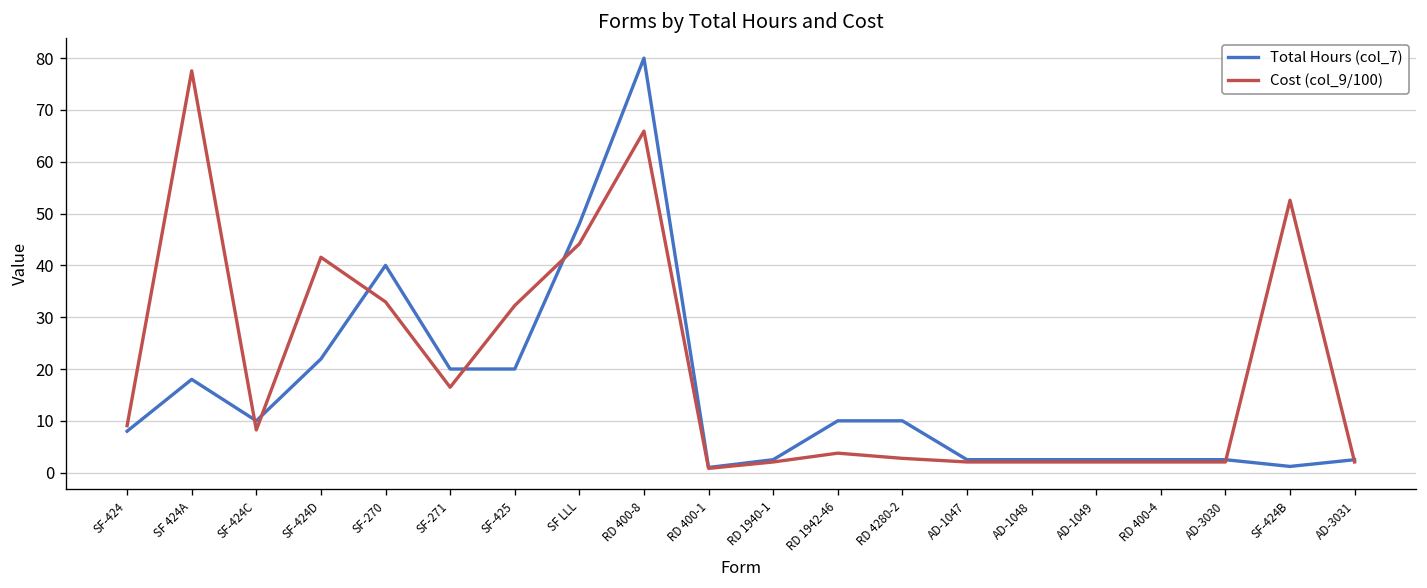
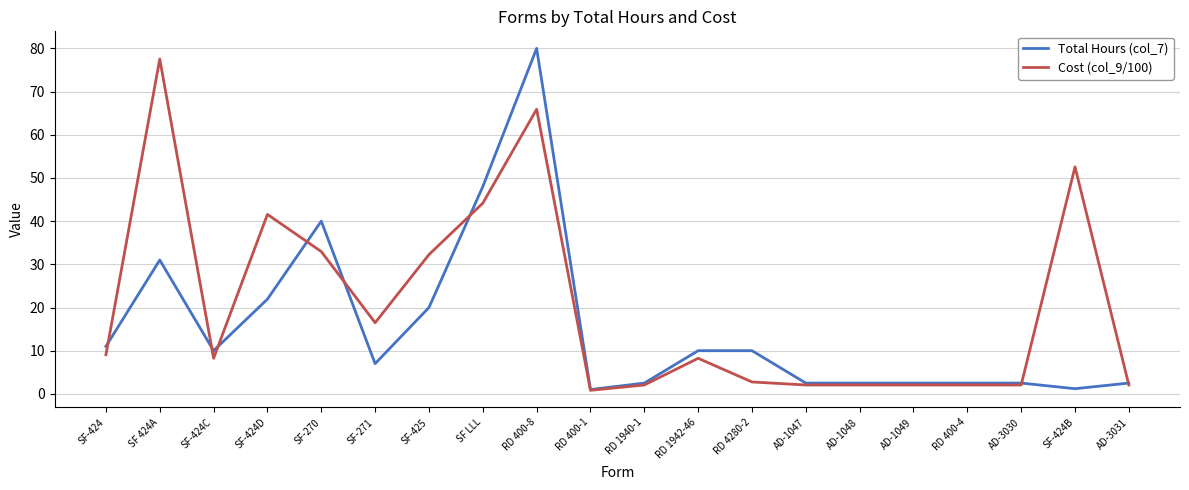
  {
    "Total Hours (col_7)": {
-     "SF-424": 8,
-     "SF 424A": 18,
+     "SF-424": 11,
+     "SF 424A": 31,
      "SF-424C": 10,
      "SF-424D": 22,
      "SF-270": 40,
-     "SF-271": 20,
+     "SF-271": 7,
      "SF-425": 20,
      "SF LLL": 48,
      "RD 400-8": 80,
      "RD 1942-46": 10,
      "RD 4280-2": 10,
      "SF-424B": 1
    },
    "Cost (col_9/100)": {
      "SF-424": 9,
      "SF 424A": 78,
      "SF-424C": 8,
      "SF-424D": 42,
      "SF-270": 33,
      "SF-271": 16,
      "SF-425": 32,
      "SF LLL": 44,
      "RD 400-8": 66,
-     "RD 1942-46": 4,
+     "RD 1942-46": 8,
      "RD 4280-2": 3,
      "SF-424B": 53
    }
  }
